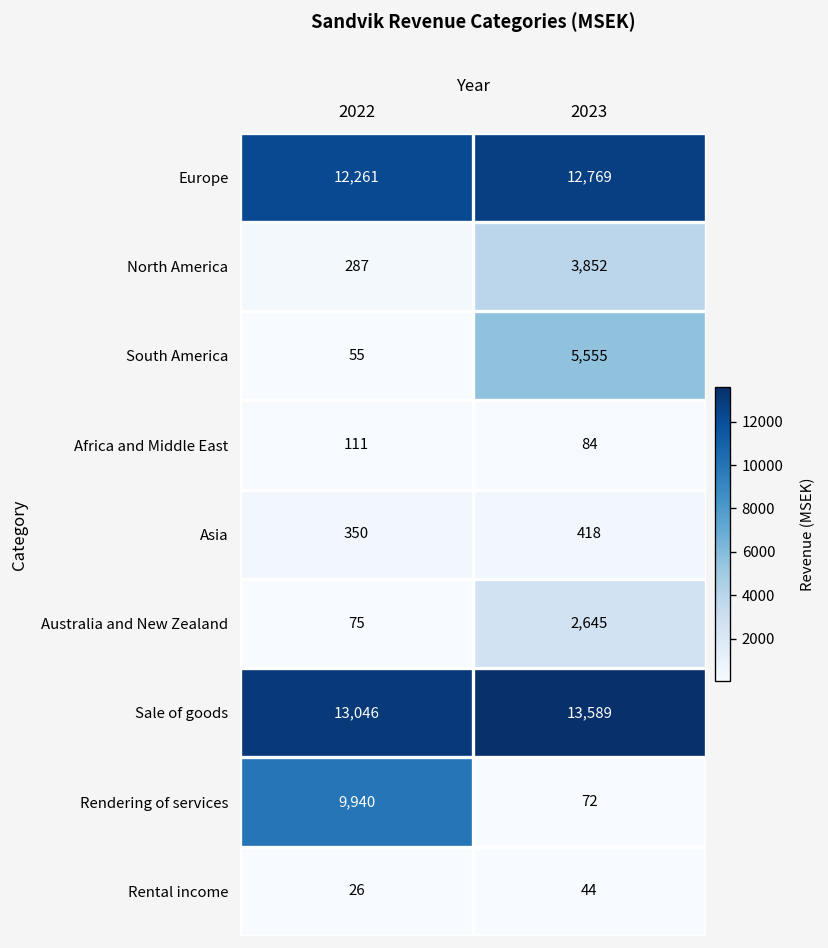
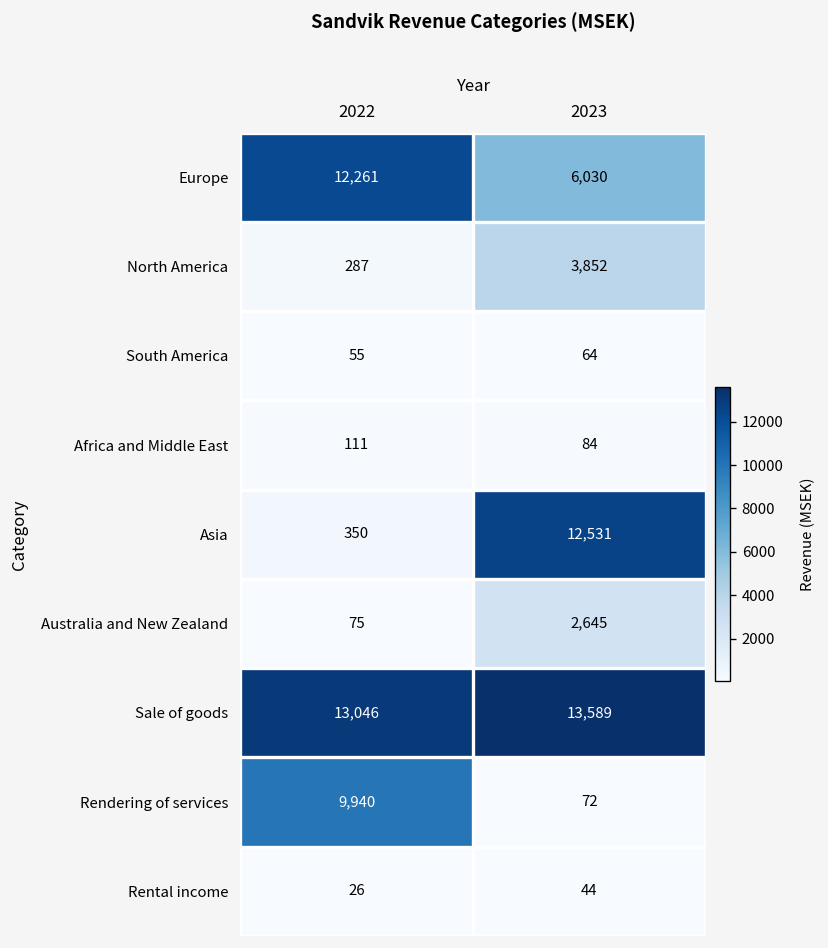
  {
    "Europe": {
      "2022": "12,261",
-     "2023": "12,769"
+     "2023": "6,030"
    },
    "North America": {
      "2022": "287",
      "2023": "3,852"
    },
    "South America": {
      "2022": "55",
-     "2023": "5,555"
+     "2023": "64"
    },
    "Africa and Middle East": {
      "2022": "111",
      "2023": "84"
    },
    "Asia": {
      "2022": "350",
-     "2023": "418"
+     "2023": "12,531"
    },
    "Australia and New Zealand": {
      "2022": "75",
      "2023": "2,645"
    },
    "Sale of goods": {
      "2022": "13,046",
      "2023": "13,589"
    },
    "Rendering of services": {
      "2022": "9,940",
      "2023": "72"
    },
    "Rental income": {
      "2022": "26",
      "2023": "44"
    }
  }
